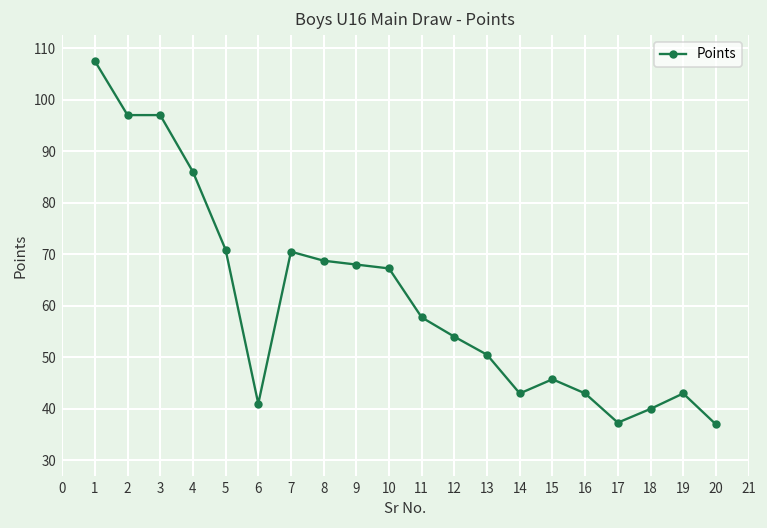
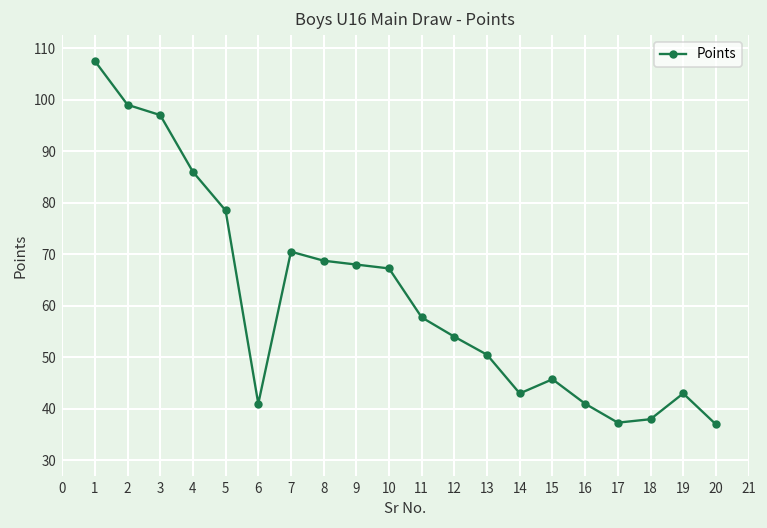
  {
    "1": 108,
-   "2": 97,
+   "2": 99,
    "3": 97,
    "4": 86,
-   "5": 71,
+   "5": 79,
    "6": 41,
    "7": 71,
    "8": 69,
    "9": 68,
    "10": 67,
    "11": 58,
    "12": 54,
    "13": 51,
    "14": 43,
    "15": 46,
-   "16": 43,
+   "16": 41,
    "17": 37,
-   "18": 40,
+   "18": 38,
    "19": 43,
    "20": 37
  }
